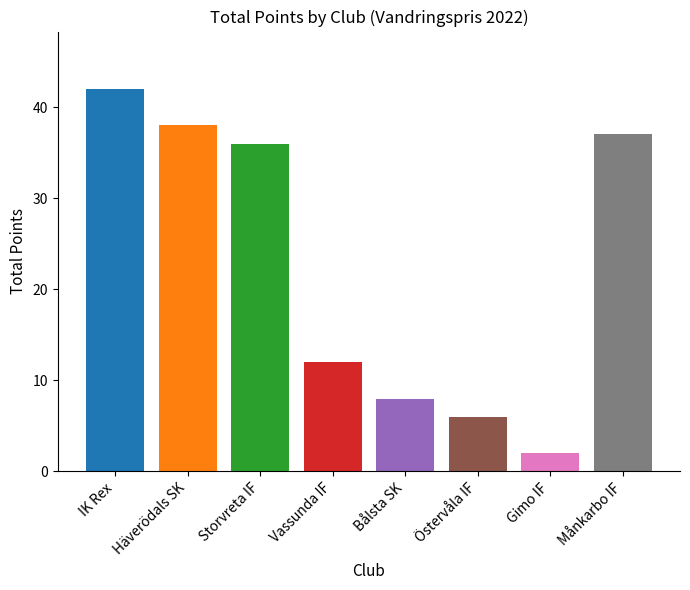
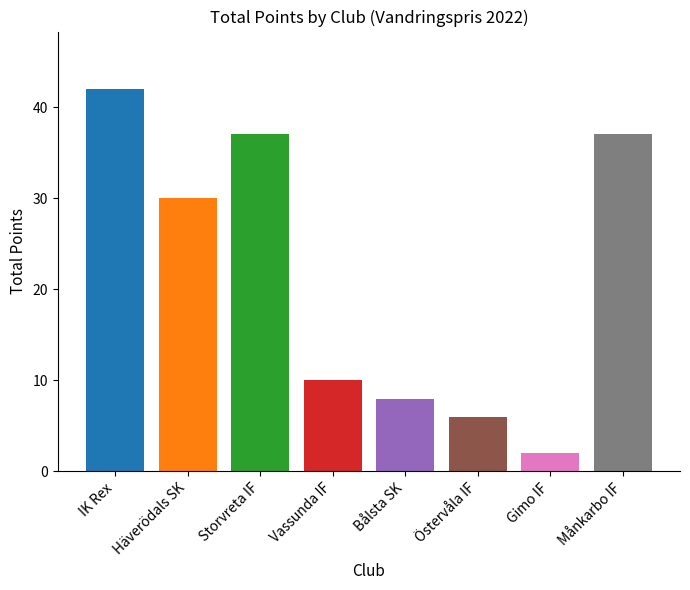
  {
    "IK Rex": 42,
-   "Häverödals SK": 38,
-   "Storvreta IF": 36,
-   "Vassunda IF": 12,
+   "Häverödals SK": 30,
+   "Storvreta IF": 37,
+   "Vassunda IF": 10,
    "Bålsta SK": 8,
    "Östervåla IF": 6,
    "Gimo IF": 2,
    "Månkarbo IF": 37
  }
